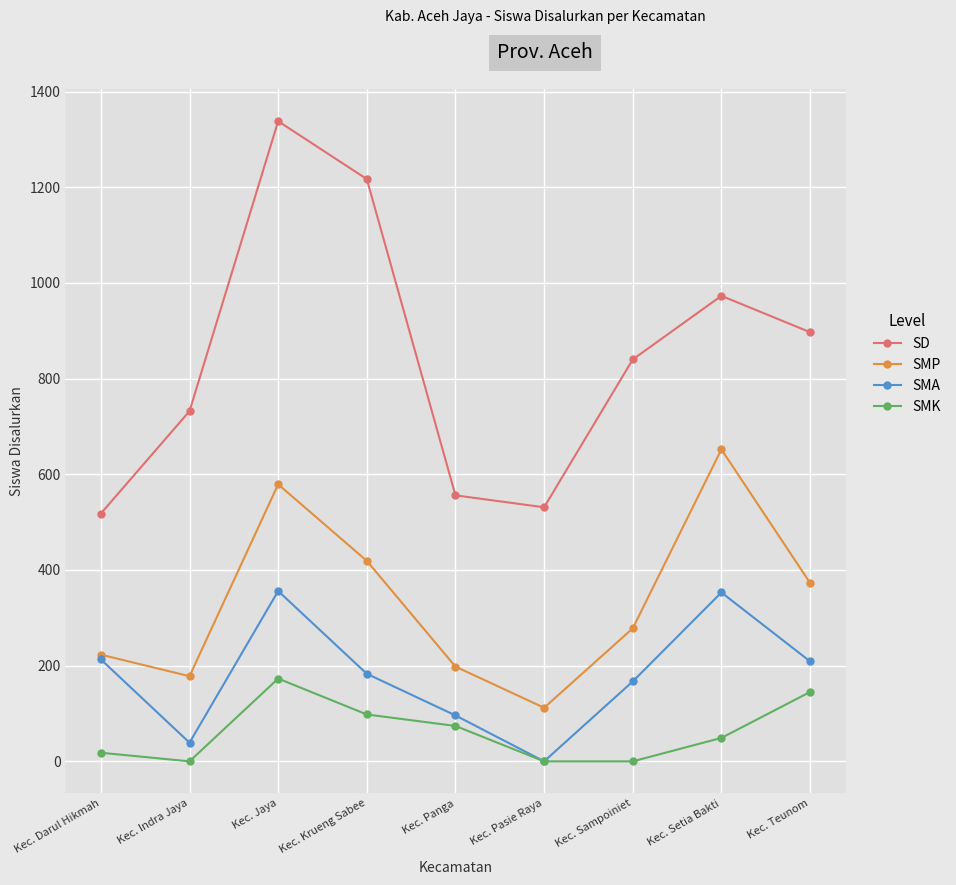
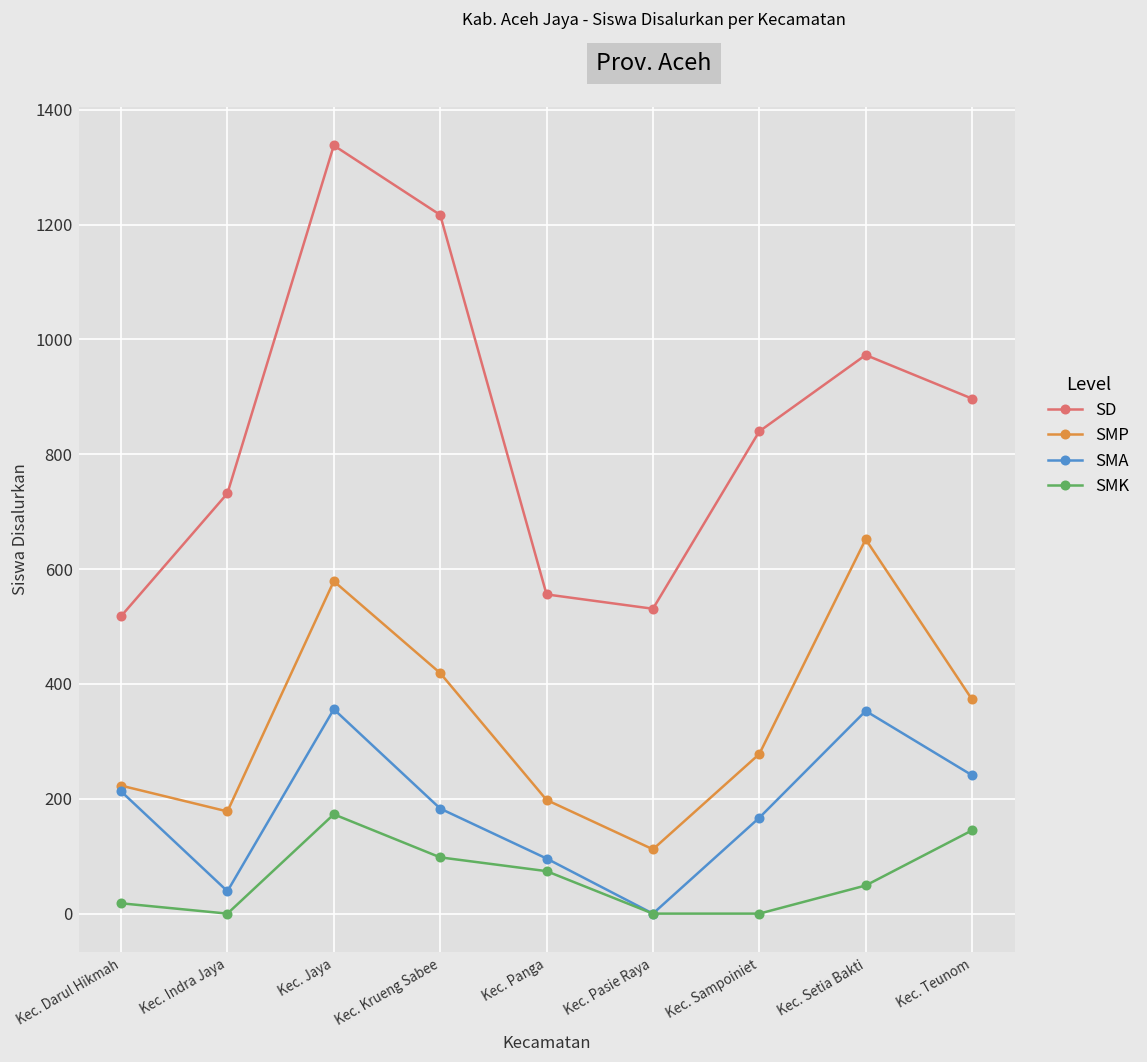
  {
    "SMA": {
      "Kec. Darul Hikmah": 210,
      "Kec. Indra Jaya": 40,
      "Kec. Jaya": 360,
      "Kec. Krueng Sabee": 180,
      "Kec. Panga": 100,
      "Kec. Sampoiniet": 170,
      "Kec. Setia Bakti": 350,
-     "Kec. Teunom": 210
+     "Kec. Teunom": 240
    },
    "SMK": {
      "Kec. Darul Hikmah": 20,
      "Kec. Indra Jaya": 0,
      "Kec. Jaya": 170,
      "Kec. Krueng Sabee": 100,
      "Kec. Panga": 70,
      "Kec. Sampoiniet": 0,
      "Kec. Setia Bakti": 50,
      "Kec. Teunom": 150
    }
  }
